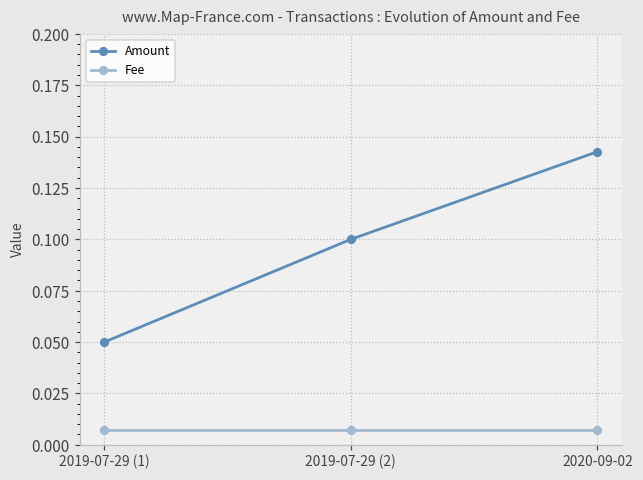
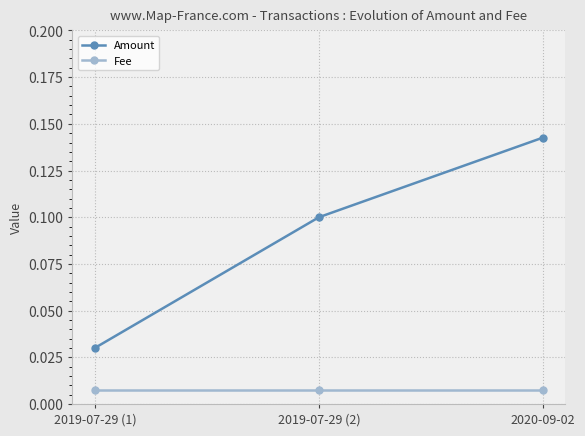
  {
    "Amount": {
-     "2019-07-29 (1)": 0.05,
+     "2019-07-29 (1)": 0.03,
      "2019-07-29 (2)": 0.10,
      "2020-09-02": 0.143
    },
    "Fee": {
      "2019-07-29 (1)": 0.007,
      "2019-07-29 (2)": 0.007,
      "2020-09-02": 0.007
    }
  }
